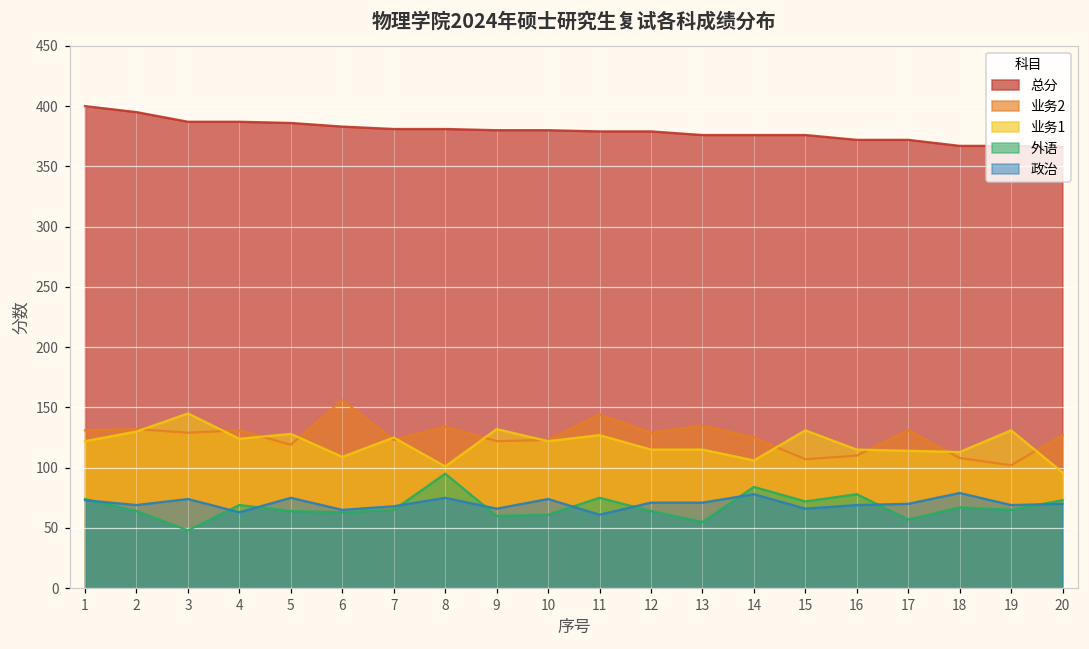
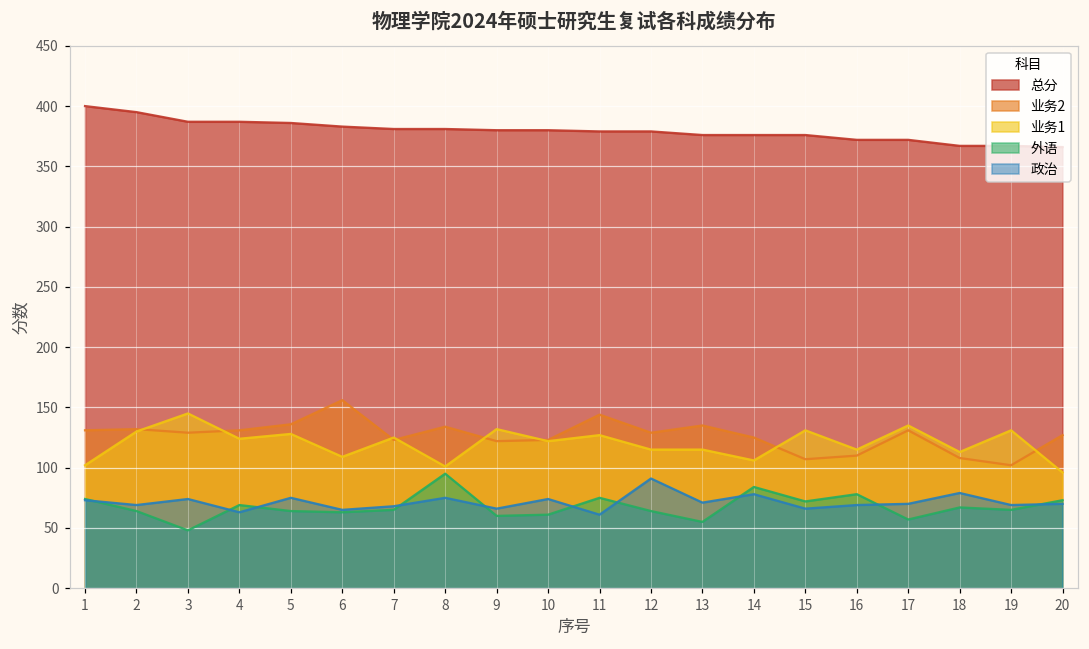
  {
    "总分": {
      "1": 400,
      "2": 395,
      "3": 387,
      "4": 387,
      "5": 386,
      "6": 383,
      "7": 381,
      "8": 381,
      "9": 380,
      "10": 380,
      "11": 379,
      "12": 379,
      "13": 376,
      "14": 376,
      "15": 376,
      "16": 372,
      "17": 372,
      "18": 367
    },
    "业务2": {
      "1": 131,
      "3": 129,
      "4": 131,
-     "5": 119,
+     "5": 136,
      "6": 156,
      "8": 134,
      "9": 122,
      "11": 144,
      "12": 129,
      "13": 135,
      "14": 125,
      "15": 107,
      "16": 110,
      "17": 131,
      "18": 108,
      "19": 102,
      "20": 127
    },
    "业务1": {
-     "1": 122,
+     "1": 102,
      "3": 145,
      "4": 124,
      "5": 128,
      "6": 109,
      "8": 101,
      "9": 132,
      "11": 127,
      "12": 115,
      "13": 115,
      "14": 106,
      "15": 131,
      "16": 115,
-     "17": 114,
+     "17": 135,
      "18": 113,
      "19": 131,
      "20": 96
    },
    "外语": {
      "2": 64,
      "3": 48,
      "4": 69,
      "5": 64,
      "7": 65,
      "8": 95,
      "9": 60,
      "10": 61,
      "11": 75,
      "12": 64,
      "13": 55,
      "14": 84,
      "15": 72,
      "16": 78,
      "17": 57,
      "18": 67,
      "19": 65,
      "20": 73
    },
    "政治": {
      "2": 69,
      "3": 74,
      "4": 63,
      "5": 75,
      "7": 68,
      "8": 75,
      "9": 66,
      "10": 74,
      "11": 61,
-     "12": 71,
+     "12": 91,
      "13": 71,
      "14": 78,
      "15": 66,
      "16": 69,
      "17": 70,
      "18": 79,
      "19": 69,
      "20": 70
    }
  }
